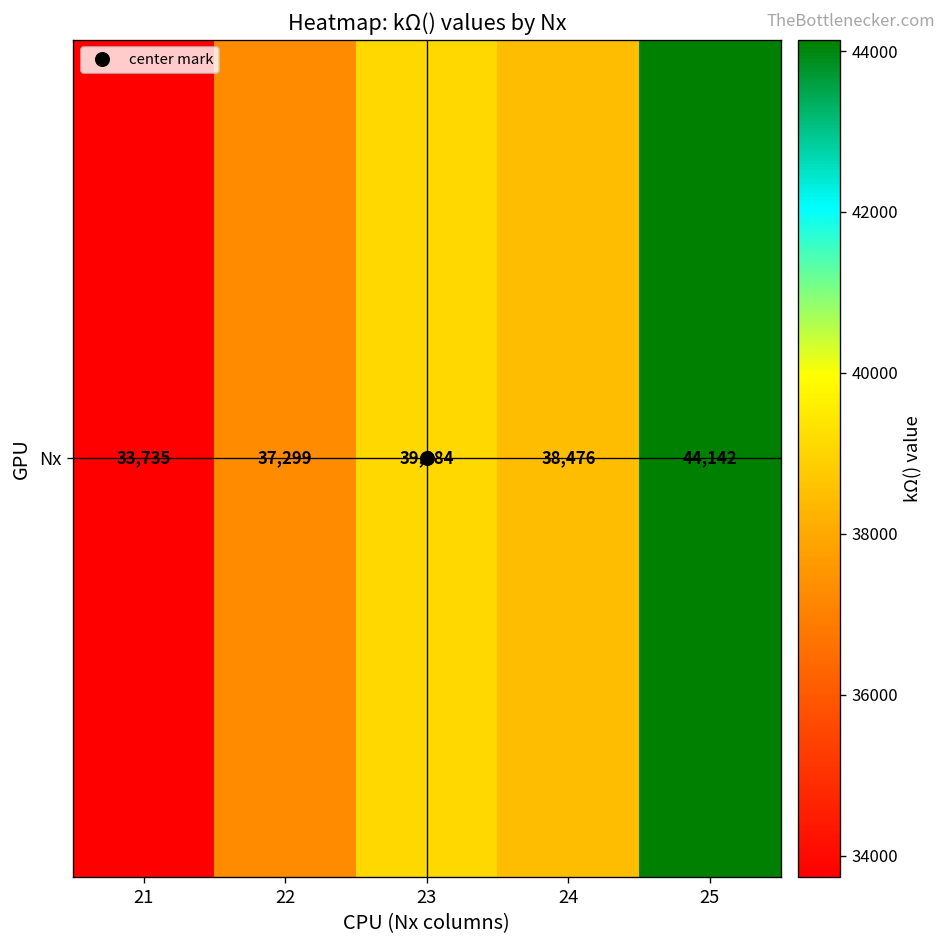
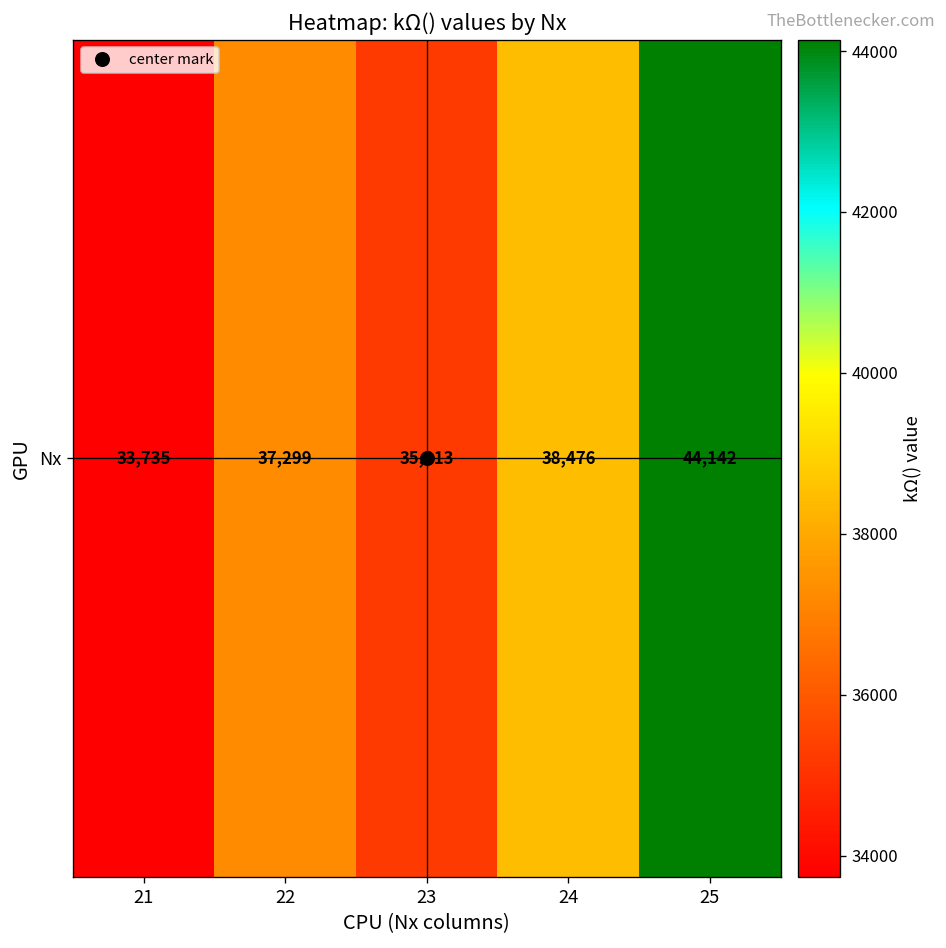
  {
    "Nx": {
      "21": "33,735",
      "22": "37,299",
-     "23": "39,084",
+     "23": "35,213",
      "24": "38,476",
      "25": "44,142"
    }
  }
